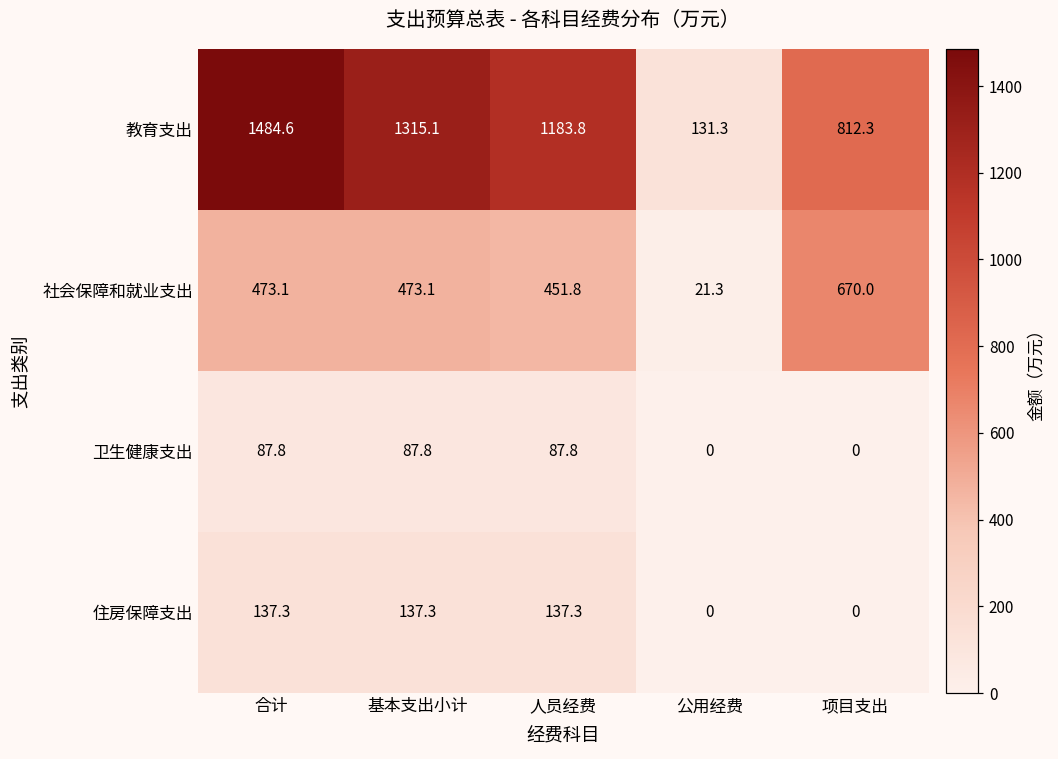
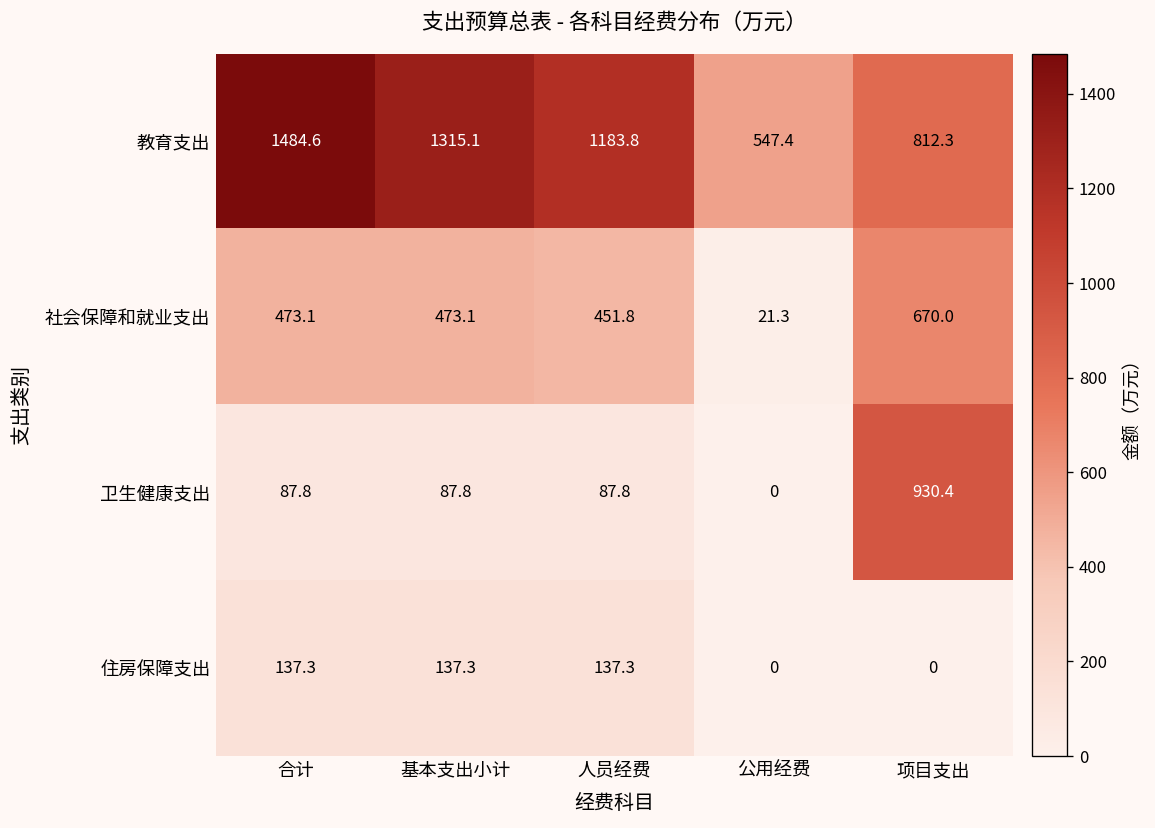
  {
    "教育支出": {
      "合计": 1484.6,
      "基本支出小计": 1315.1,
      "人员经费": 1183.8,
-     "公用经费": 131.3,
+     "公用经费": 547.4,
      "项目支出": 812.3
    },
    "社会保障和就业支出": {
      "合计": 473.1,
      "基本支出小计": 473.1,
      "人员经费": 451.8,
      "公用经费": 21.3,
      "项目支出": 670.0
    },
    "卫生健康支出": {
      "合计": 87.8,
      "基本支出小计": 87.8,
      "人员经费": 87.8,
      "公用经费": 0,
-     "项目支出": 0
+     "项目支出": 930.4
    },
    "住房保障支出": {
      "合计": 137.3,
      "基本支出小计": 137.3,
      "人员经费": 137.3,
      "公用经费": 0,
      "项目支出": 0
    }
  }
